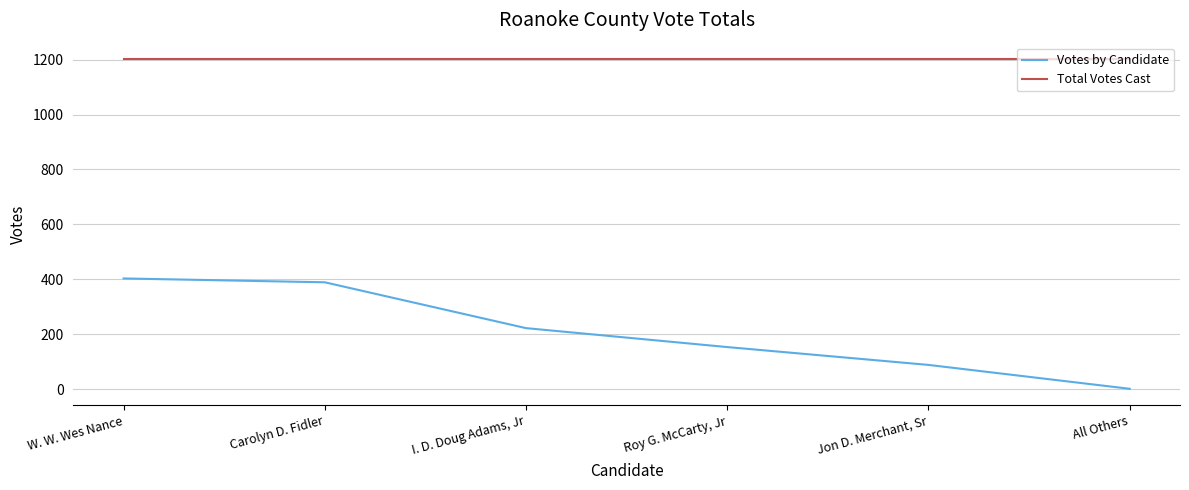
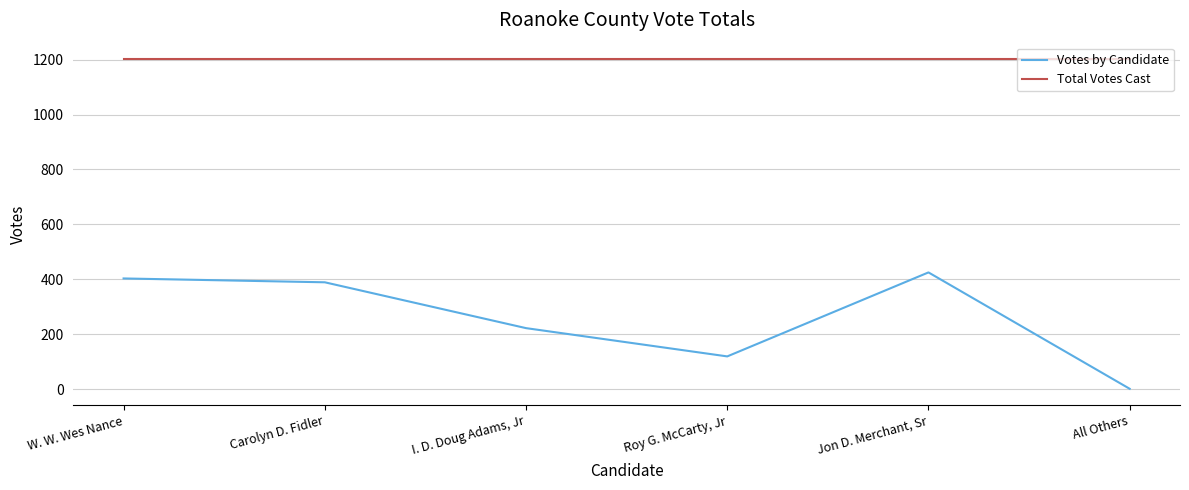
  {
    "Votes by Candidate": {
      "W. W. Wes Nance": 400,
      "Carolyn D. Fidler": 390,
      "I. D. Doug Adams, Jr": 220,
-     "Roy G. McCarty, Jr": 150,
-     "Jon D. Merchant, Sr": 90,
+     "Roy G. McCarty, Jr": 120,
+     "Jon D. Merchant, Sr": 430,
      "All Others": 0
    },
    "Total Votes Cast": {
      "W. W. Wes Nance": 1200,
      "Carolyn D. Fidler": 1200,
      "I. D. Doug Adams, Jr": 1200,
      "Roy G. McCarty, Jr": 1200,
      "Jon D. Merchant, Sr": 1200
    }
  }
